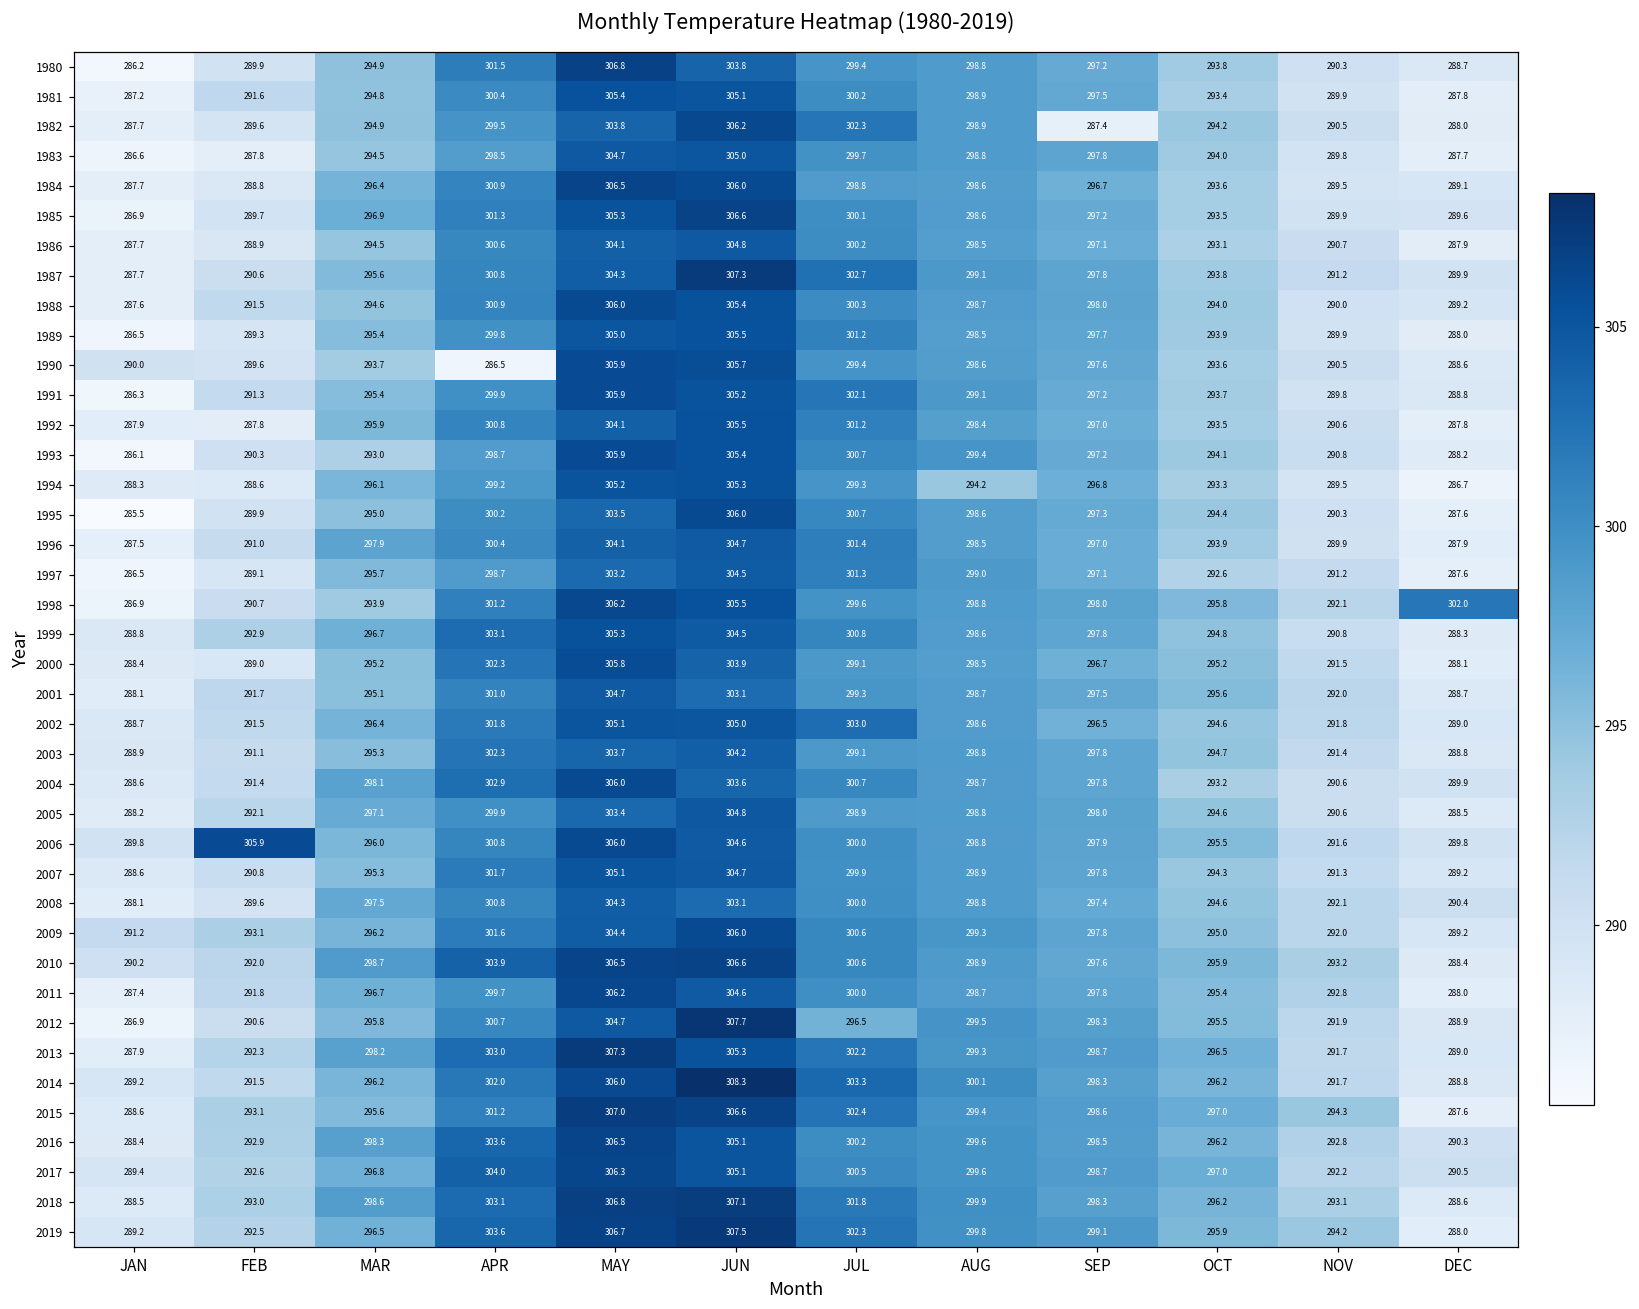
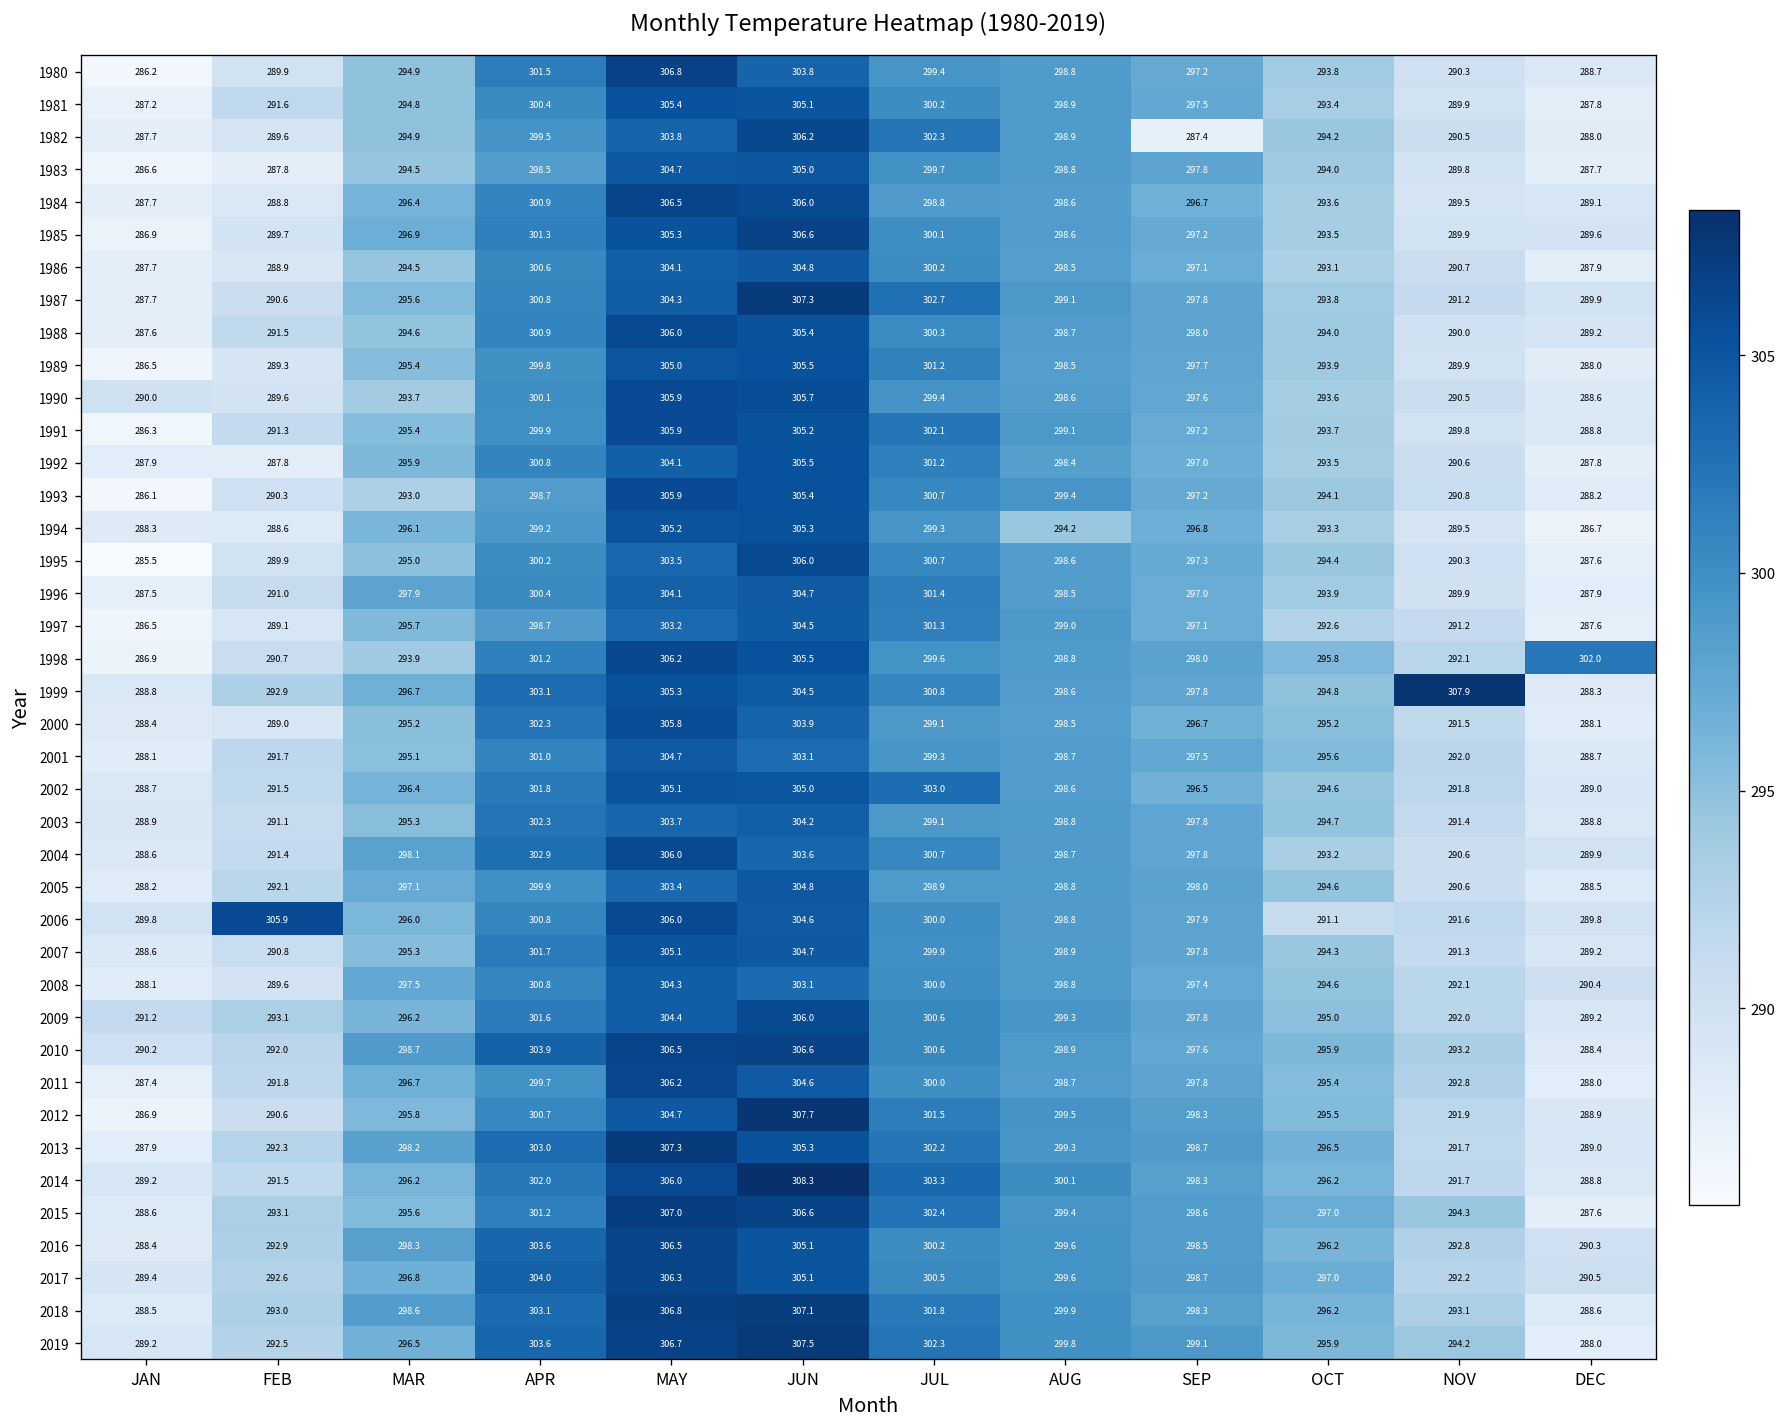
  {
    "1990": {
      "JAN": 290.0,
      "FEB": 289.6,
      "MAR": 293.7,
-     "APR": 286.5,
+     "APR": 300.1,
      "MAY": 305.9,
      "JUN": 305.7,
      "JUL": 299.4,
      "AUG": 298.6,
      "SEP": 297.6,
      "OCT": 293.6,
      "NOV": 290.5,
      "DEC": 288.6
    },
    "1999": {
      "JAN": 288.8,
      "FEB": 292.9,
      "MAR": 296.7,
      "APR": 303.1,
      "MAY": 305.3,
      "JUN": 304.5,
      "JUL": 300.8,
      "AUG": 298.6,
      "SEP": 297.8,
      "OCT": 294.8,
-     "NOV": 290.8,
+     "NOV": 307.9,
      "DEC": 288.3
    },
    "2006": {
      "JAN": 289.8,
      "FEB": 305.9,
      "MAR": 296.0,
      "APR": 300.8,
      "MAY": 306.0,
      "JUN": 304.6,
      "JUL": 300.0,
      "AUG": 298.8,
      "SEP": 297.9,
-     "OCT": 295.5,
+     "OCT": 291.1,
      "NOV": 291.6,
      "DEC": 289.8
    },
    "2012": {
      "JAN": 286.9,
      "FEB": 290.6,
      "MAR": 295.8,
      "APR": 300.7,
      "MAY": 304.7,
      "JUN": 307.7,
-     "JUL": 296.5,
+     "JUL": 301.5,
      "AUG": 299.5,
      "SEP": 298.3,
      "OCT": 295.5,
      "NOV": 291.9,
      "DEC": 288.9
    }
  }
